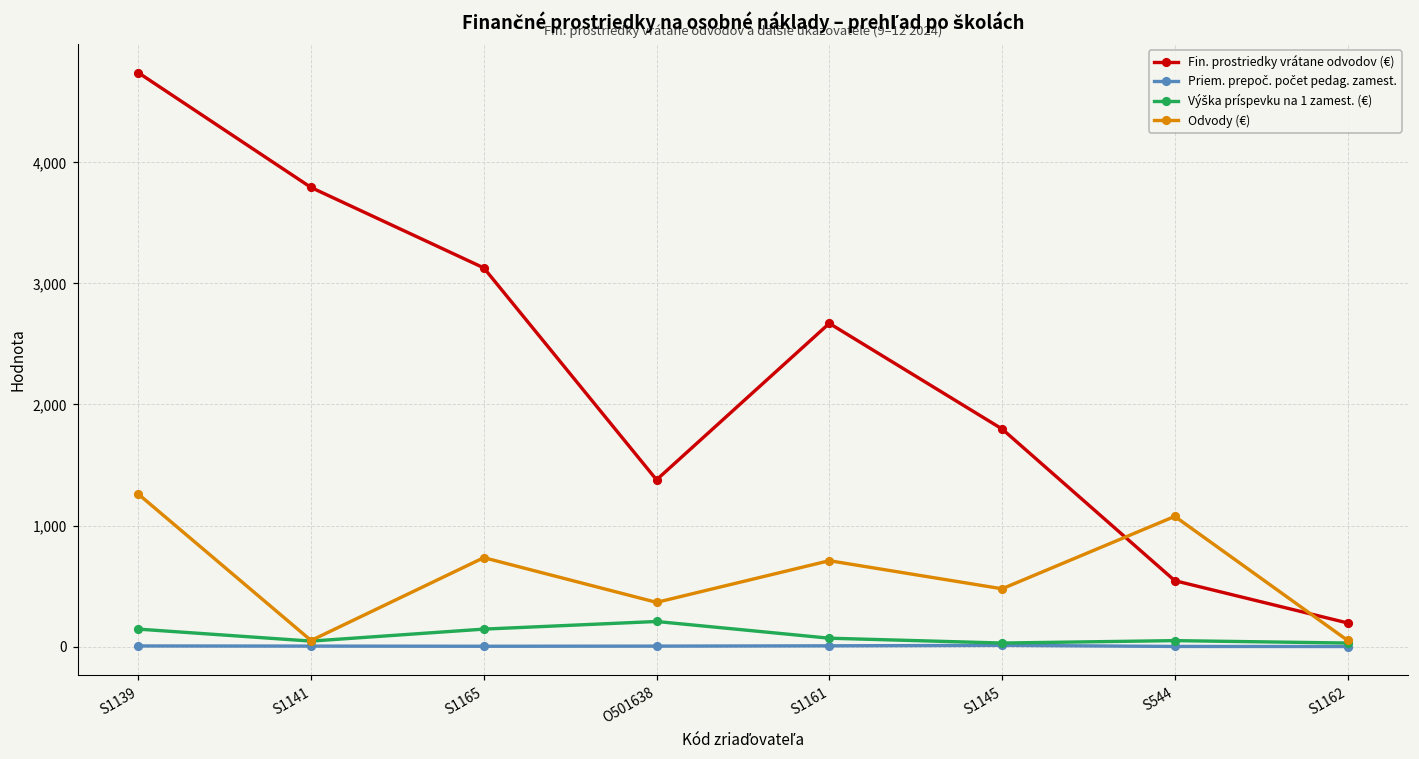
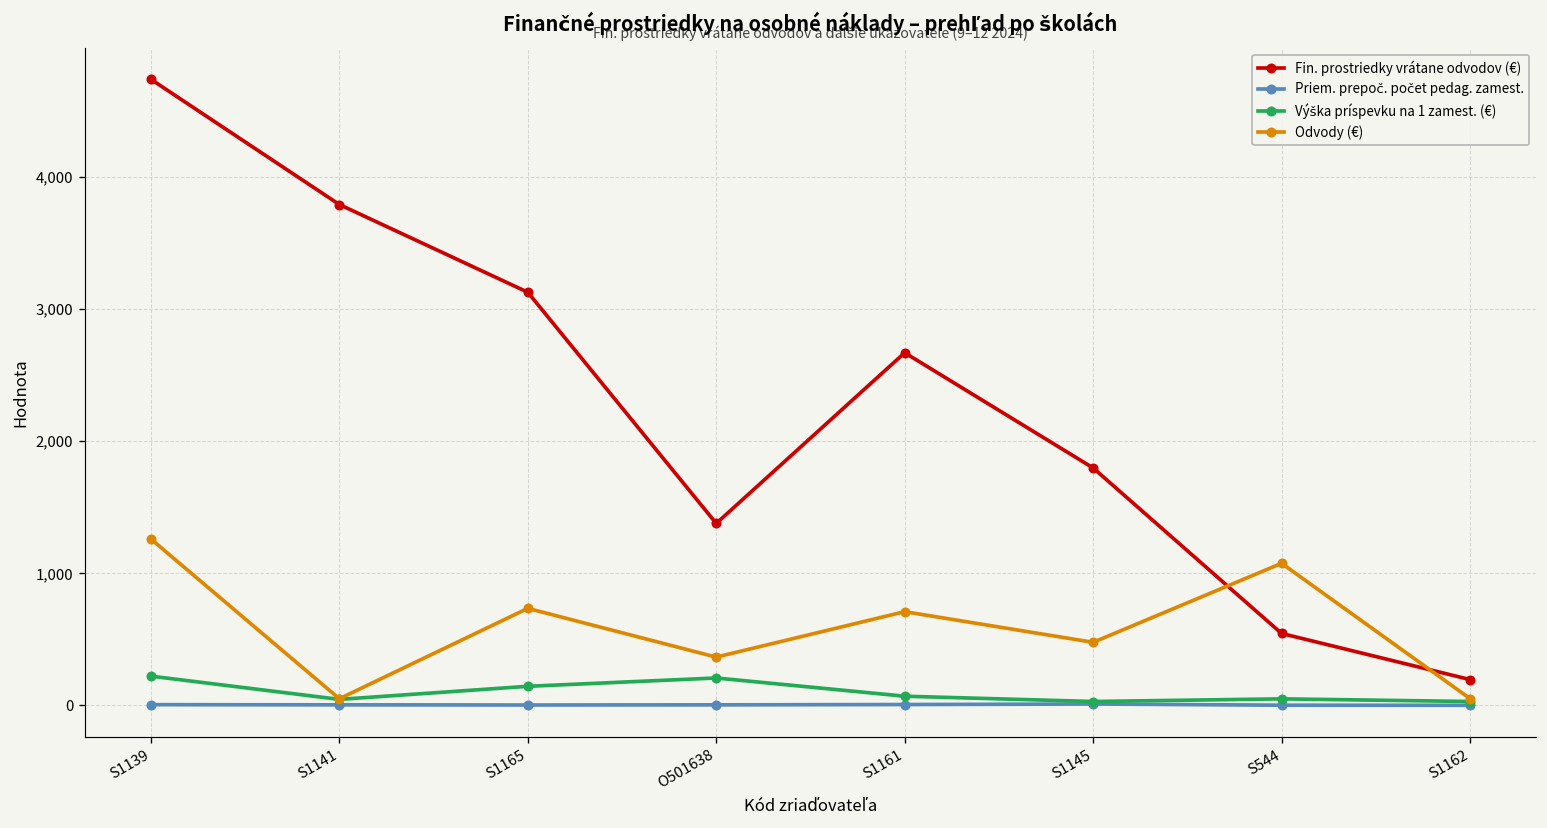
  {
    "Fin. prostriedky vrátane odvodov (€)": {
      "S1139": "4,740",
      "S1141": "3,790",
      "S1165": "3,130",
      "O501638": "1,380",
      "S1161": "2,670",
      "S1145": "1,800",
      "S544": "550",
      "S1162": "200"
    },
    "Priem. prepoč. počet pedag. zamest.": {
      "S1139": "10",
      "S1141": "0",
      "S1165": "0",
      "O501638": "0",
      "S1161": "10",
      "S544": "0",
      "S1162": "0"
    },
    "Výška príspevku na 1 zamest. (€)": {
-     "S1139": "150",
+     "S1139": "220",
      "S1165": "150",
      "O501638": "210",
      "S1161": "70",
      "S544": "50"
    },
    "Odvody (€)": {
      "S1139": "1,260",
      "S1165": "740",
      "O501638": "370",
      "S1161": "710",
      "S1145": "480",
      "S544": "1,080"
    }
  }
